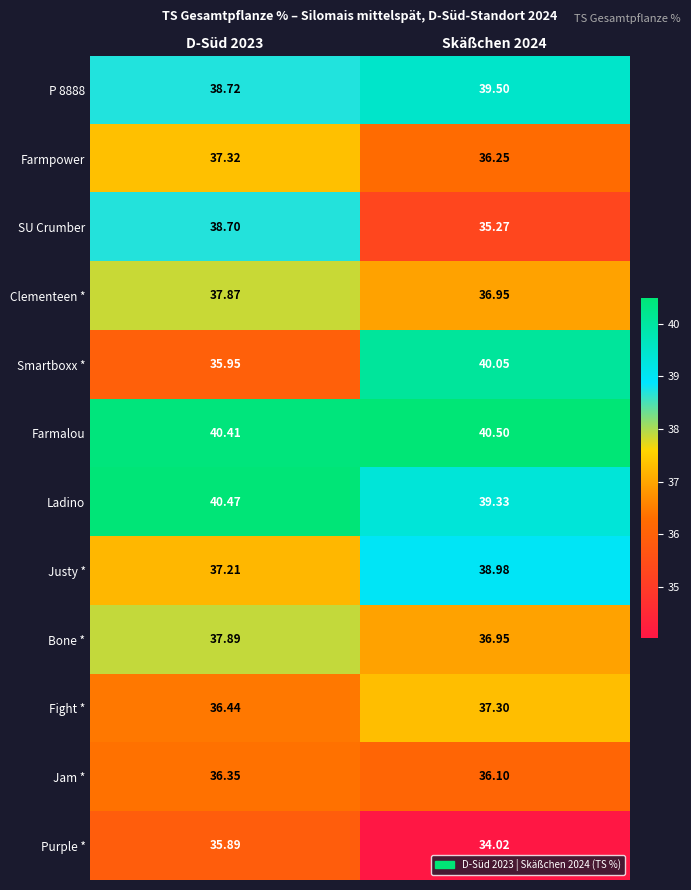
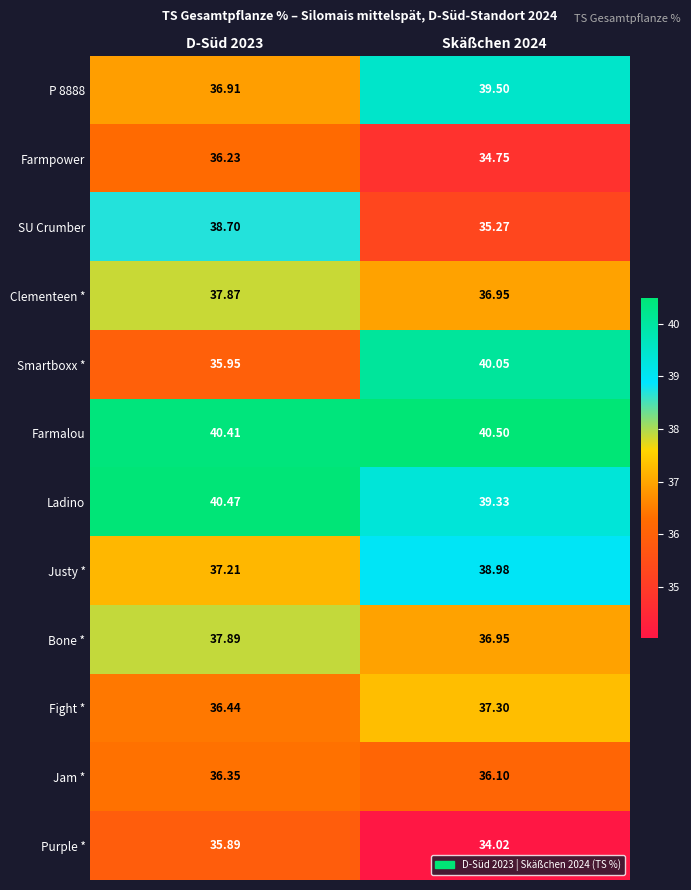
  {
    "P 8888": {
-     "D-Süd 2023": 38.72,
+     "D-Süd 2023": 36.91,
      "Skäßchen 2024": 39.50
    },
    "Farmpower": {
-     "D-Süd 2023": 37.32,
-     "Skäßchen 2024": 36.25
+     "D-Süd 2023": 36.23,
+     "Skäßchen 2024": 34.75
    },
    "SU Crumber": {
      "D-Süd 2023": 38.70,
      "Skäßchen 2024": 35.27
    },
    "Clementeen *": {
      "D-Süd 2023": 37.87,
      "Skäßchen 2024": 36.95
    },
    "Smartboxx *": {
      "D-Süd 2023": 35.95,
      "Skäßchen 2024": 40.05
    },
    "Farmalou": {
      "D-Süd 2023": 40.41,
      "Skäßchen 2024": 40.50
    },
    "Ladino": {
      "D-Süd 2023": 40.47,
      "Skäßchen 2024": 39.33
    },
    "Justy *": {
      "D-Süd 2023": 37.21,
      "Skäßchen 2024": 38.98
    },
    "Bone *": {
      "D-Süd 2023": 37.89,
      "Skäßchen 2024": 36.95
    },
    "Fight *": {
      "D-Süd 2023": 36.44,
      "Skäßchen 2024": 37.30
    },
    "Jam *": {
      "D-Süd 2023": 36.35,
      "Skäßchen 2024": 36.10
    },
    "Purple *": {
      "D-Süd 2023": 35.89,
      "Skäßchen 2024": 34.02
    }
  }
